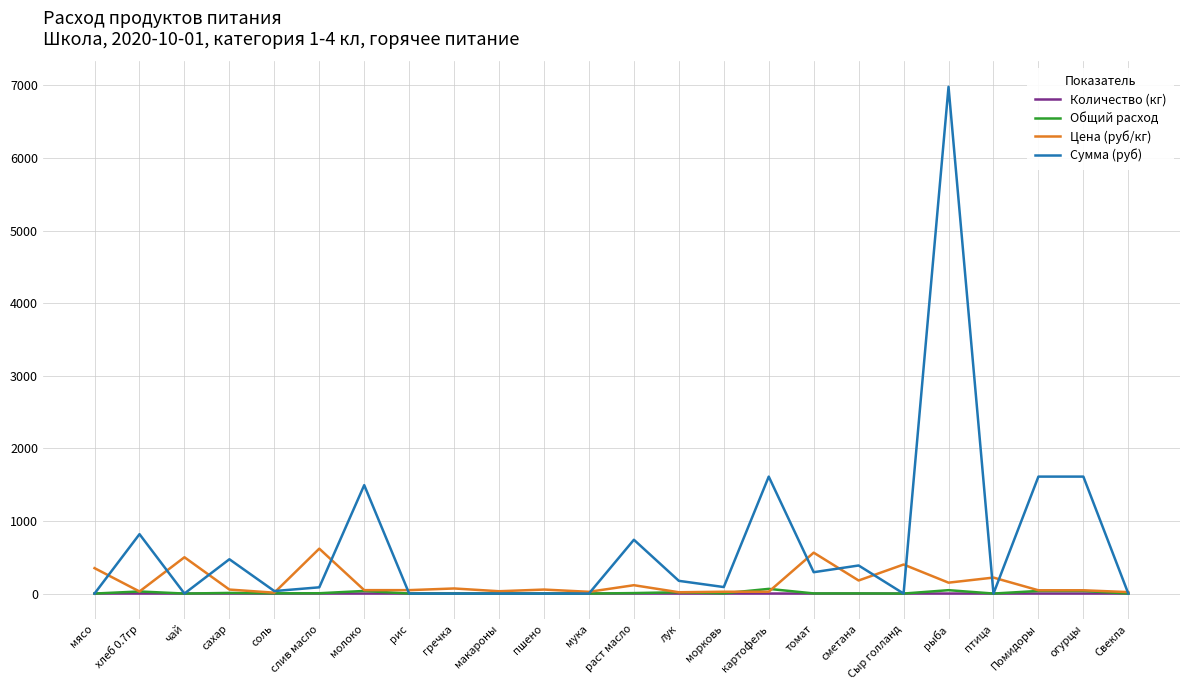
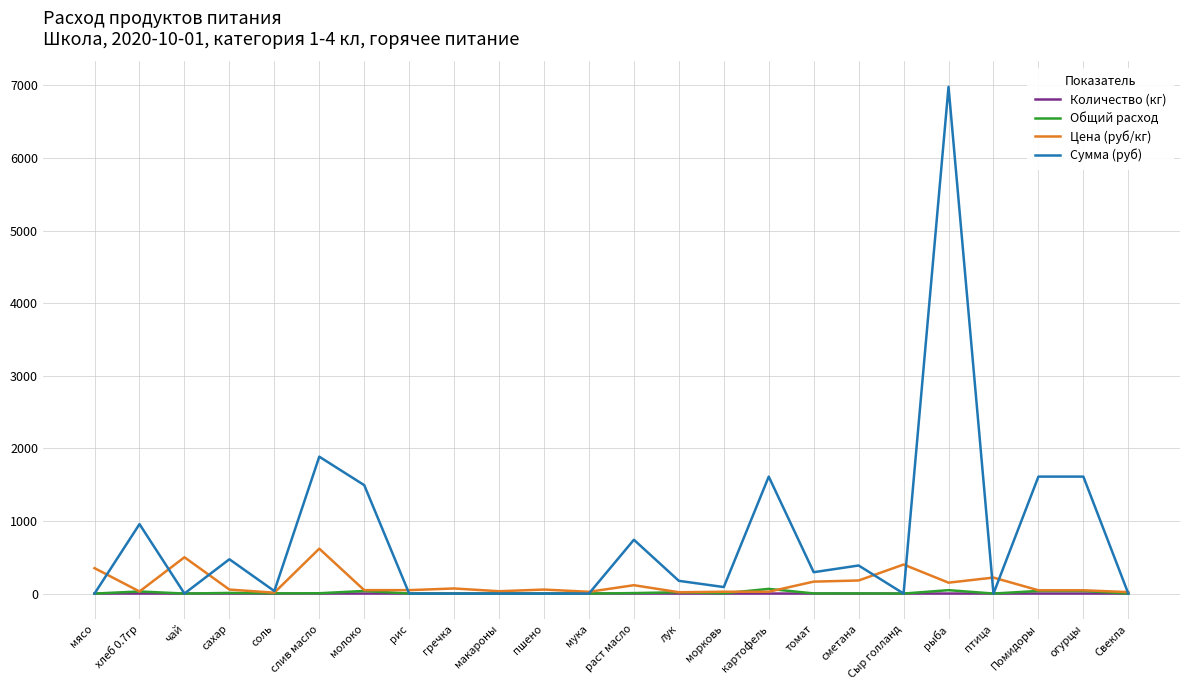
  {
    "Количество (кг)": {
      "рыба": 0
    },
    "Общий расход": {
      "картофель": 100,
      "рыба": 0
    },
    "Цена (руб/кг)": {
      "мясо": 400,
      "чай": 500,
      "сахар": 100,
      "слив масло": 600,
      "рис": 0,
      "гречка": 100,
      "пшено": 100,
      "раст масло": 100,
-     "томат": 600,
+     "томат": 200,
      "сметана": 200,
      "Сыр голланд": 400,
      "рыба": 200,
      "птица": 200
    },
    "Сумма (руб)": {
-     "хлеб 0.7гр": 800,
+     "хлеб 0.7гр": 1000,
      "сахар": 500,
-     "слив масло": 100,
+     "слив масло": 1900,
      "молоко": 1500,
      "раст масло": 700,
      "лук": 200,
      "морковь": 100,
      "картофель": 1600,
      "томат": 300,
      "сметана": 400,
      "рыба": 7000,
      "Помидоры": 1600,
      "огурцы": 1600
    }
  }
